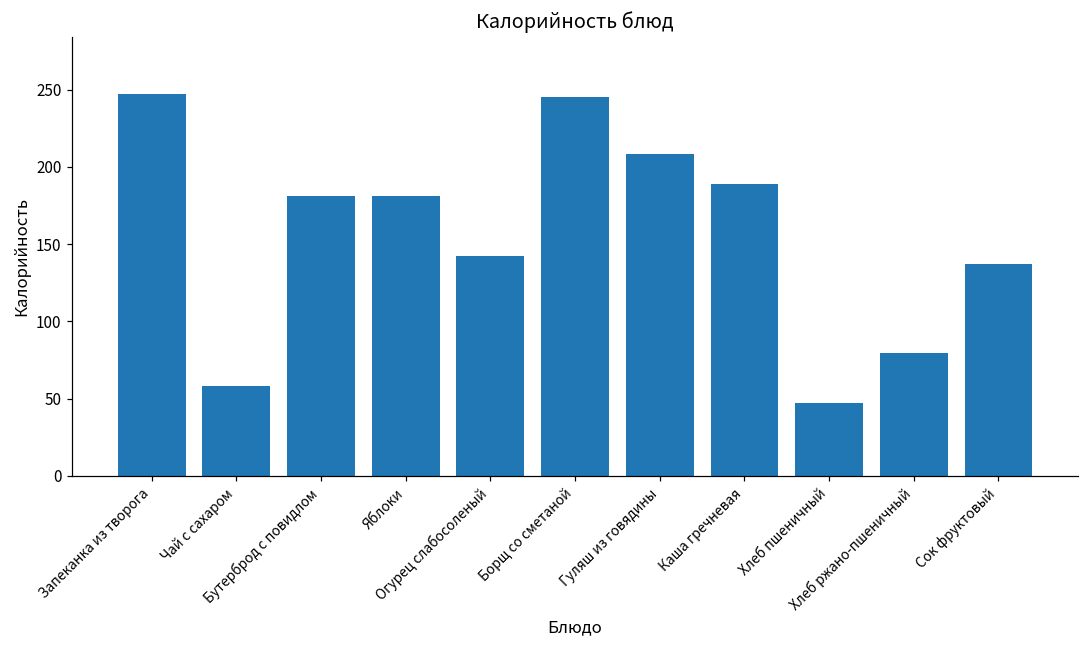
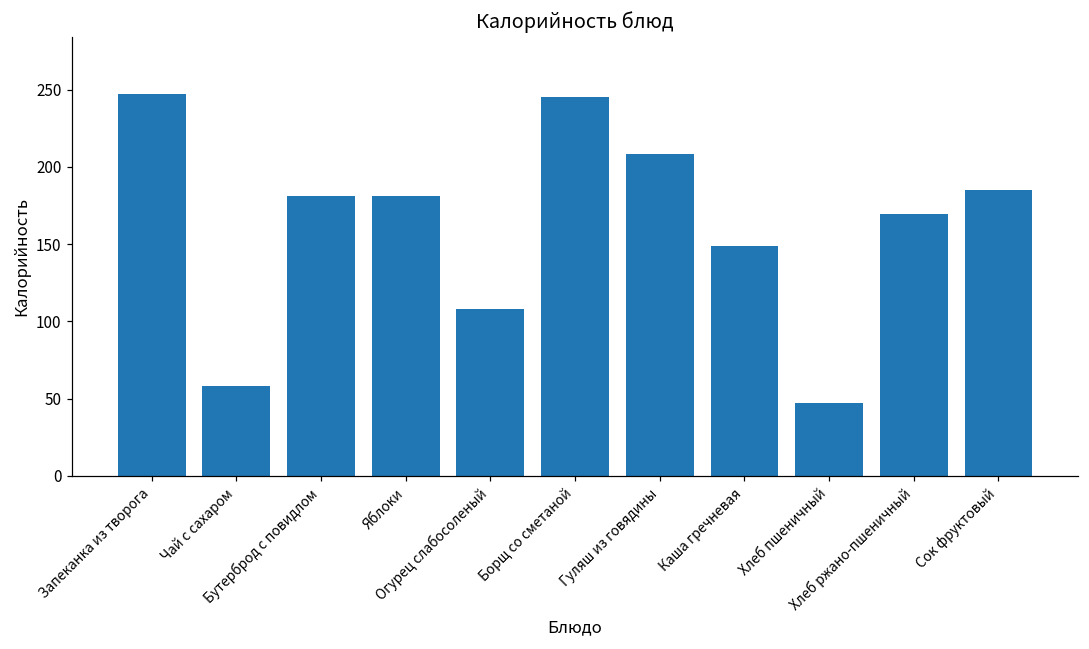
  {
    "Запеканка из творога": 247,
    "Чай с сахаром": 58,
    "Бутерброд с повидлом": 181,
    "Яблоки": 181,
-   "Огурец слабосоленый": 142,
+   "Огурец слабосоленый": 108,
    "Борщ со сметаной": 245,
    "Гуляш из говядины": 208,
-   "Каша гречневая": 189,
+   "Каша гречневая": 149,
    "Хлеб пшеничный": 47,
-   "Хлеб ржано-пшеничный": 79,
-   "Сок фруктовый": 137
+   "Хлеб ржано-пшеничный": 169,
+   "Сок фруктовый": 185
  }
